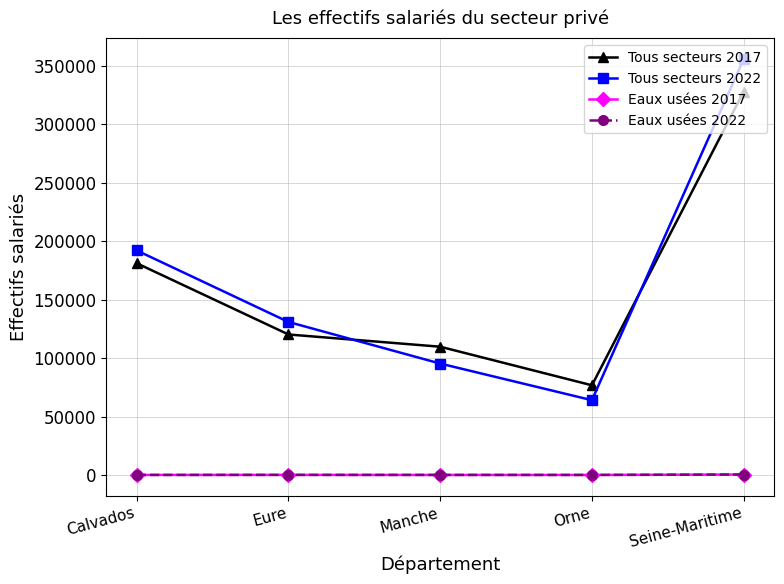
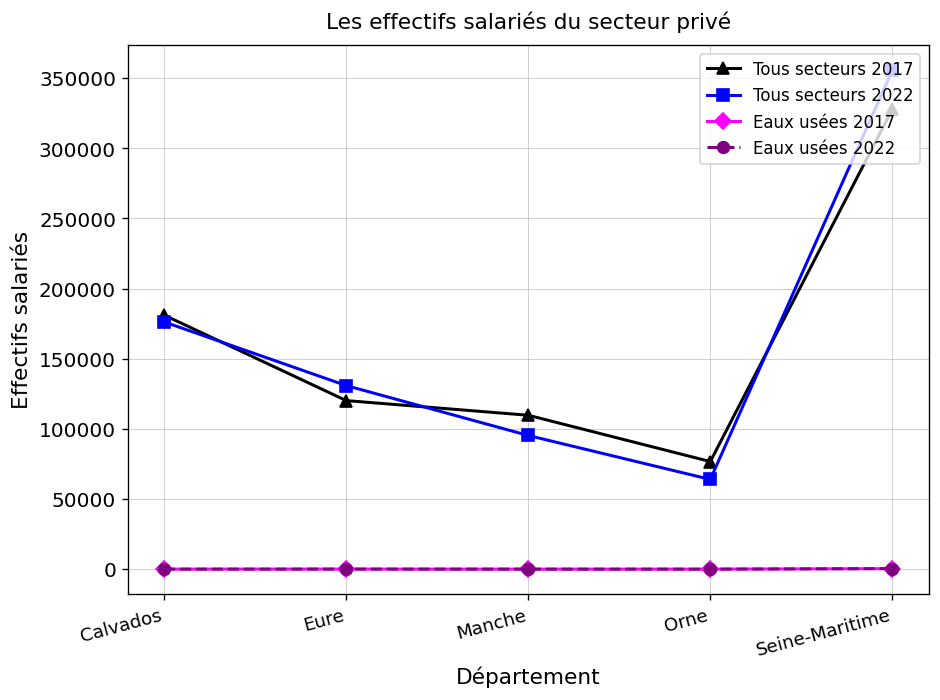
  {
    "Tous secteurs 2017": {
      "Calvados": 181000,
      "Eure": 120000,
      "Manche": 110000,
      "Orne": 77000
    },
    "Tous secteurs 2022": {
-     "Calvados": 192000,
+     "Calvados": 176000,
      "Eure": 131000,
      "Manche": 95000,
      "Orne": 64000
    }
  }
